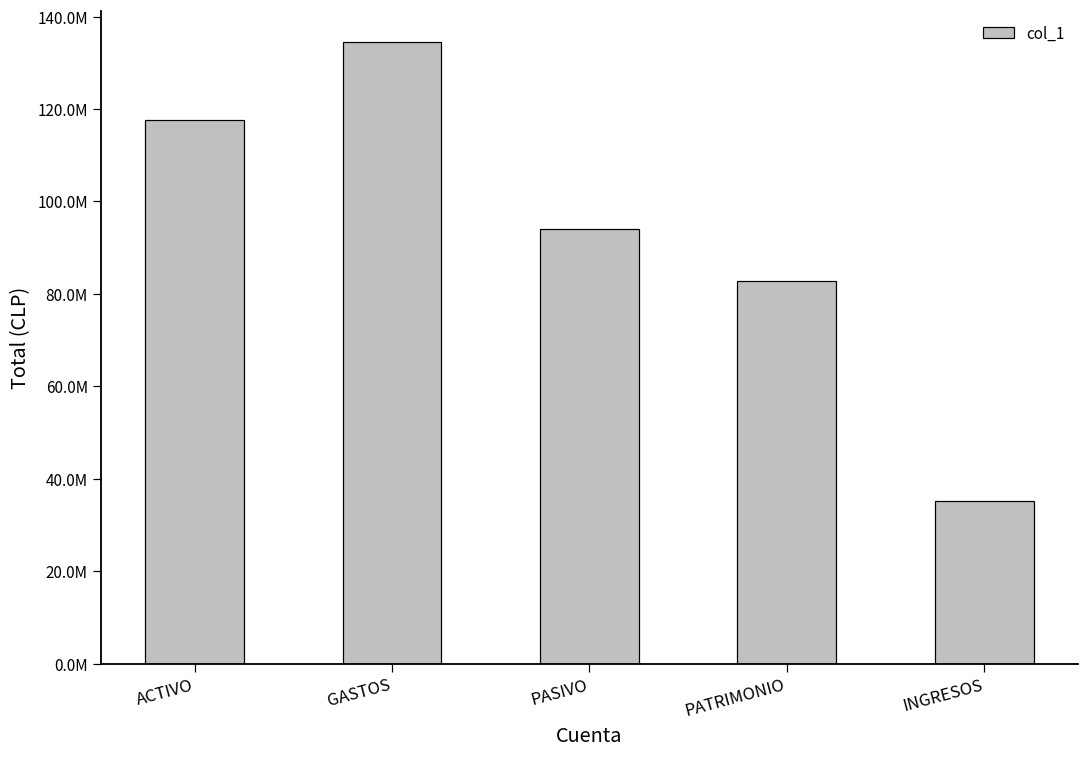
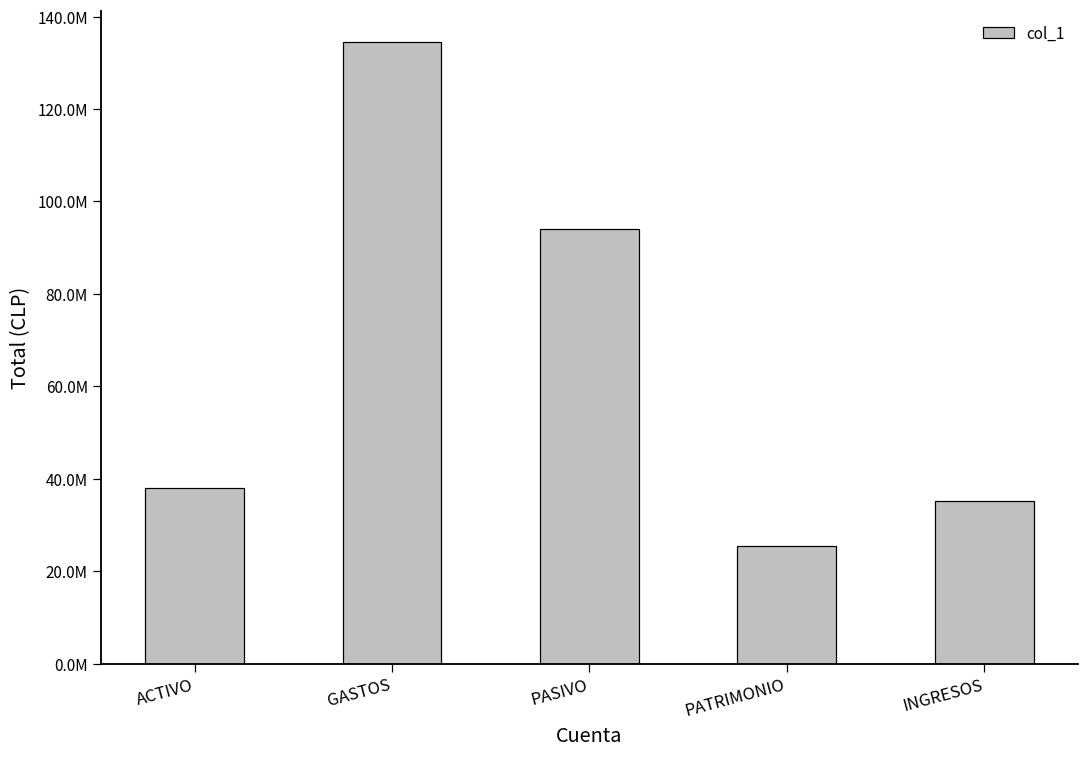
  {
-   "ACTIVO": 118000000,
+   "ACTIVO": 38000000,
    "GASTOS": 134000000,
    "PASIVO": 94000000,
-   "PATRIMONIO": 83000000,
+   "PATRIMONIO": 25000000,
    "INGRESOS": 35000000
  }
